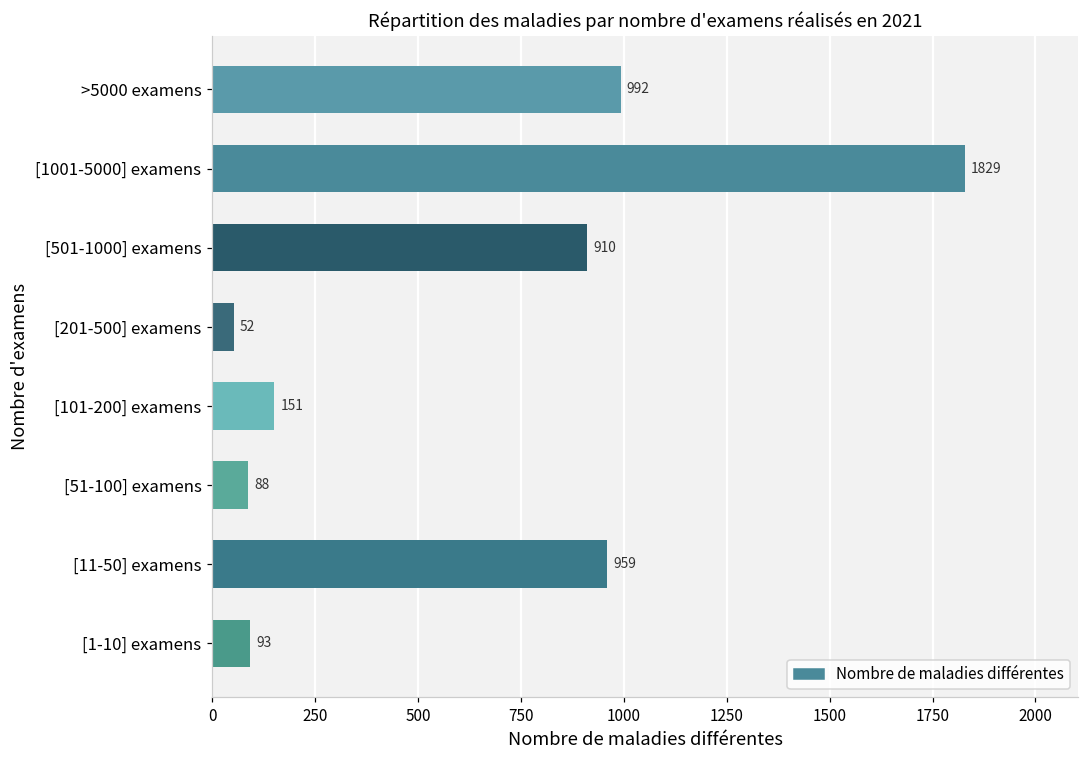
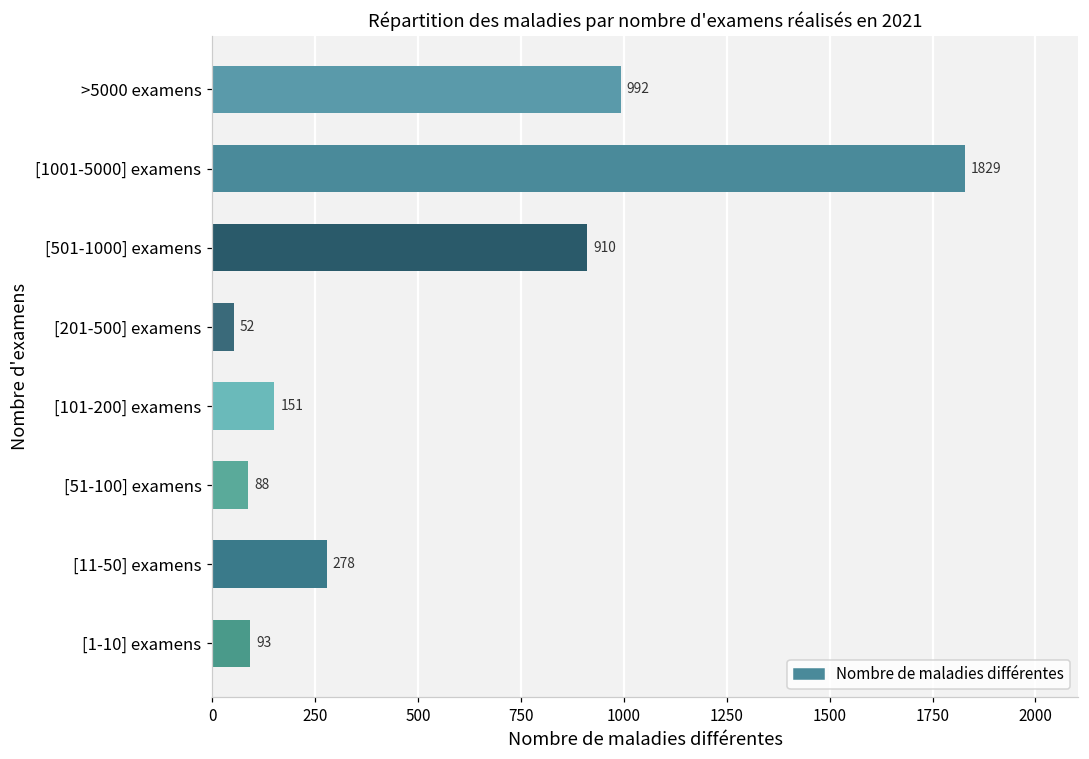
  {
    ">5000 examens": 992,
    "[1001-5000] examens": 1829,
    "[501-1000] examens": 910,
    "[201-500] examens": 52,
    "[101-200] examens": 151,
    "[51-100] examens": 88,
-   "[11-50] examens": 959,
+   "[11-50] examens": 278,
    "[1-10] examens": 93
  }
